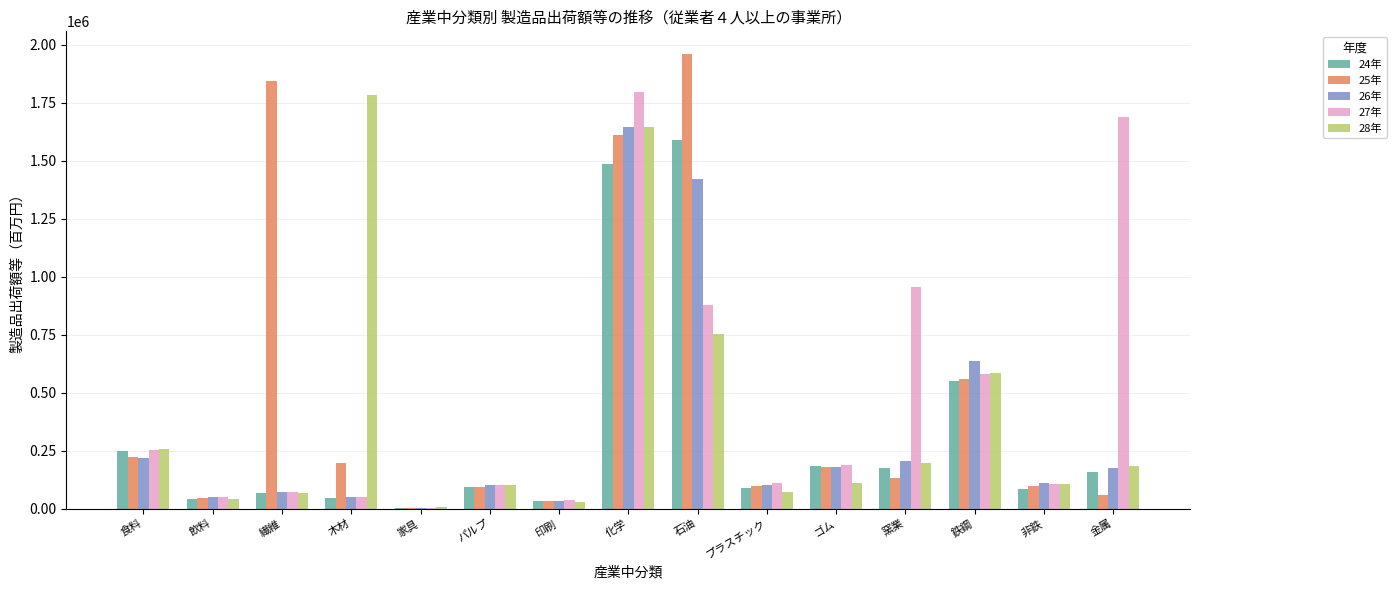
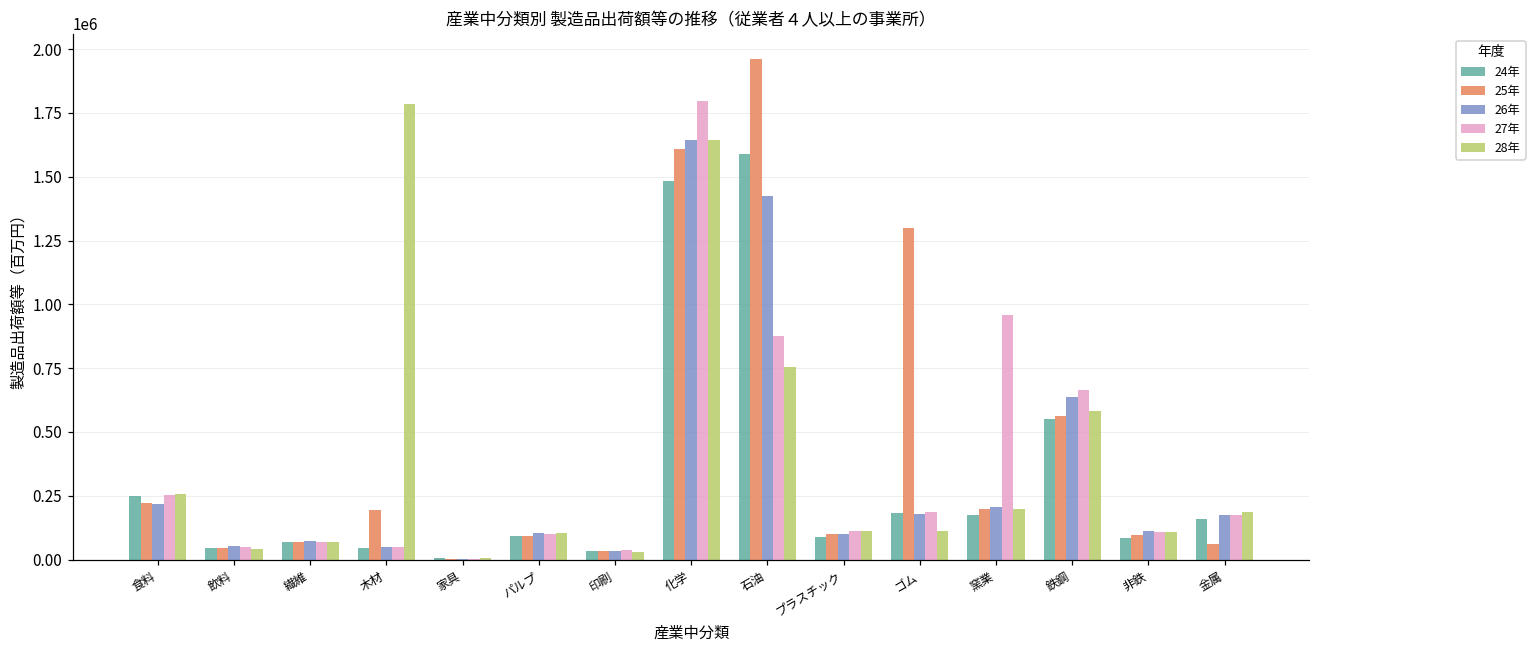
  {
    "25年": {
      "食料": 220000,
      "飲料": 50000,
-     "繊維": 1840000,
+     "繊維": 70000,
      "木材": 200000,
      "パルプ": 90000,
      "印刷": 40000,
      "化学": 1610000,
      "石油": 1960000,
      "プラスチック": 100000,
-     "ゴム": 180000,
-     "窯業": 130000,
+     "ゴム": 1300000,
+     "窯業": 200000,
      "鉄鋼": 560000,
      "非鉄": 100000,
      "金属": 60000
    },
    "27年": {
      "食料": 250000,
      "飲料": 50000,
      "繊維": 70000,
      "木材": 50000,
      "パルプ": 100000,
      "印刷": 40000,
      "化学": 1800000,
      "石油": 880000,
      "プラスチック": 110000,
      "ゴム": 190000,
      "窯業": 960000,
-     "鉄鋼": 580000,
+     "鉄鋼": 660000,
      "非鉄": 110000,
-     "金属": 1690000
+     "金属": 170000
    },
    "28年": {
      "食料": 260000,
      "飲料": 40000,
      "繊維": 70000,
      "木材": 1780000,
      "パルプ": 100000,
      "印刷": 30000,
      "化学": 1640000,
      "石油": 750000,
-     "プラスチック": 70000,
+     "プラスチック": 110000,
      "ゴム": 110000,
      "窯業": 200000,
      "鉄鋼": 580000,
      "非鉄": 110000,
      "金属": 190000
    }
  }
